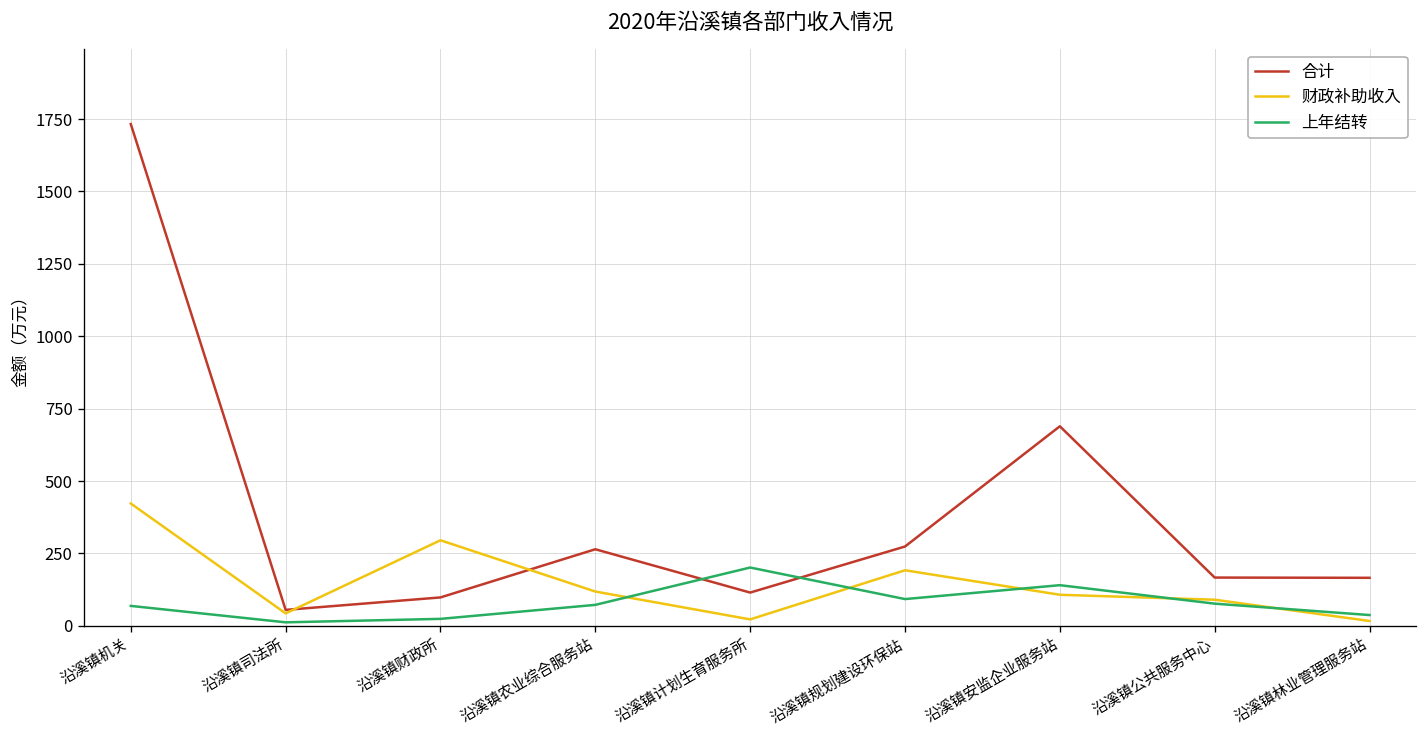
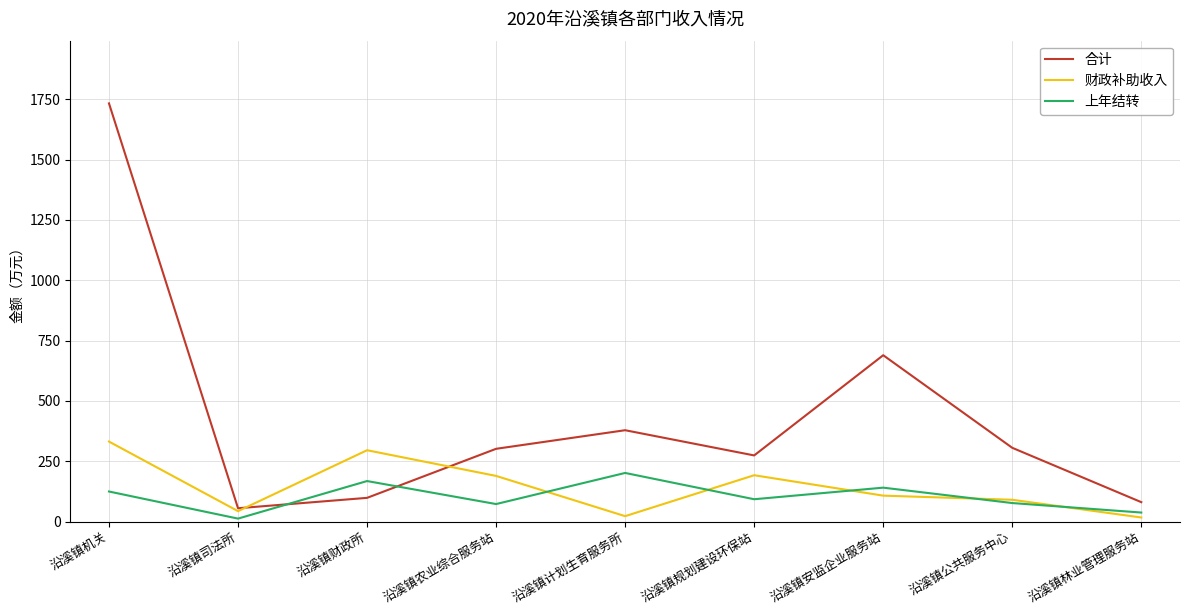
  {
    "合计": {
      "沿溪镇机关": 1730,
      "沿溪镇司法所": 60,
      "沿溪镇财政所": 100,
-     "沿溪镇农业综合服务站": 260,
-     "沿溪镇计划生育服务所": 110,
+     "沿溪镇农业综合服务站": 300,
+     "沿溪镇计划生育服务所": 380,
      "沿溪镇规划建设环保站": 270,
      "沿溪镇安监企业服务站": 690,
-     "沿溪镇公共服务中心": 170,
-     "沿溪镇林业管理服务站": 170
+     "沿溪镇公共服务中心": 310,
+     "沿溪镇林业管理服务站": 80
    },
    "财政补助收入": {
-     "沿溪镇机关": 420,
+     "沿溪镇机关": 330,
      "沿溪镇司法所": 40,
      "沿溪镇财政所": 300,
-     "沿溪镇农业综合服务站": 120,
+     "沿溪镇农业综合服务站": 190,
      "沿溪镇计划生育服务所": 20,
      "沿溪镇规划建设环保站": 190,
      "沿溪镇安监企业服务站": 110,
      "沿溪镇公共服务中心": 90,
      "沿溪镇林业管理服务站": 20
    },
    "上年结转": {
-     "沿溪镇机关": 70,
+     "沿溪镇机关": 120,
      "沿溪镇司法所": 10,
-     "沿溪镇财政所": 20,
+     "沿溪镇财政所": 170,
      "沿溪镇农业综合服务站": 70,
      "沿溪镇计划生育服务所": 200,
      "沿溪镇规划建设环保站": 90,
      "沿溪镇安监企业服务站": 140,
      "沿溪镇公共服务中心": 80,
      "沿溪镇林业管理服务站": 40
    }
  }
